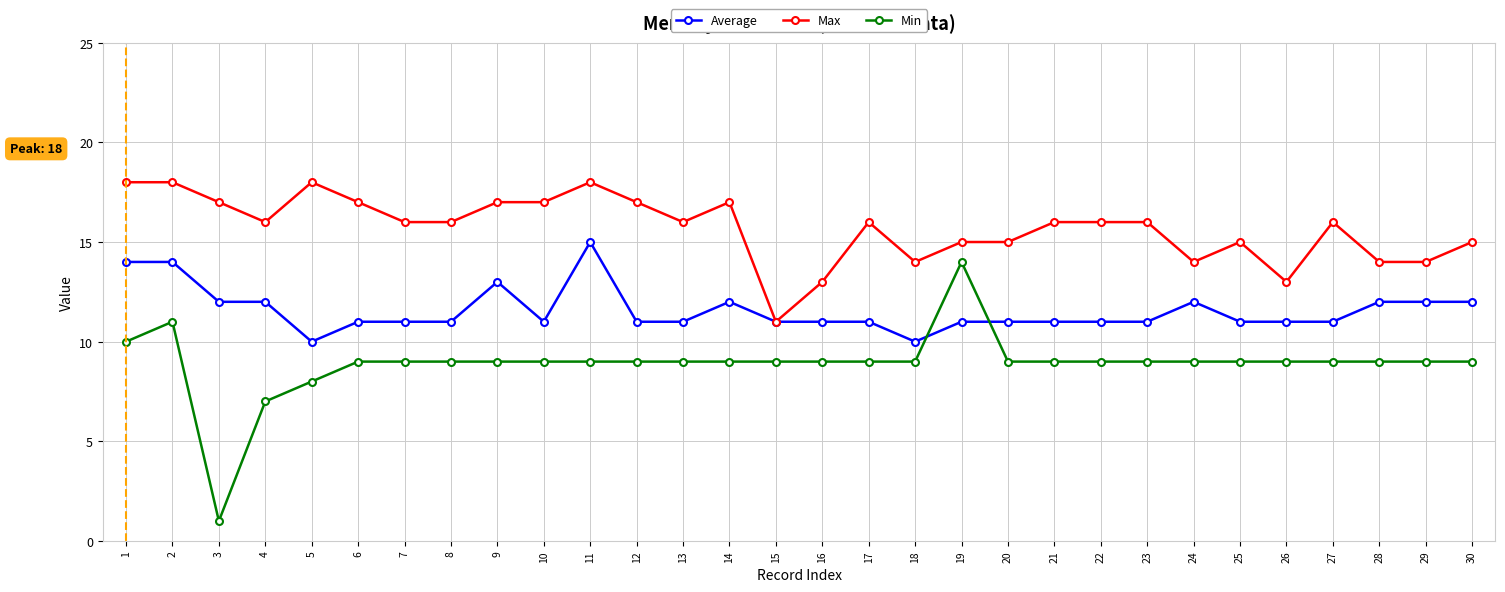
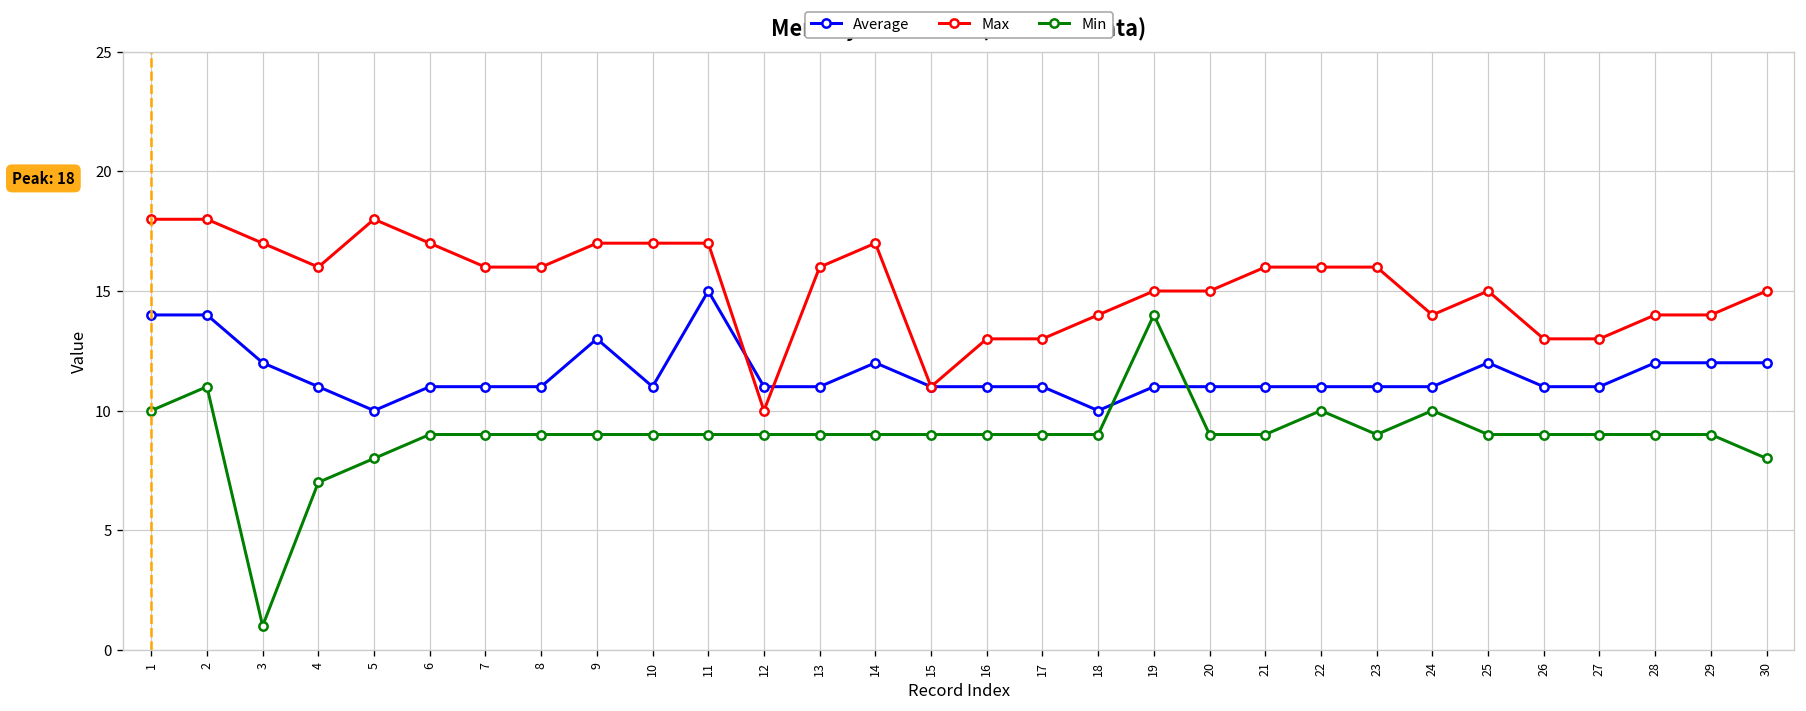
  {
    "Average": {
      "1": 14,
      "2": 14,
      "3": 12,
-     "4": 12,
+     "4": 11,
      "5": 10,
      "6": 11,
      "7": 11,
      "8": 11,
      "9": 13,
      "10": 11,
      "11": 15,
      "12": 11,
      "13": 11,
      "14": 12,
      "16": 11,
      "17": 11,
      "18": 10,
      "19": 11,
      "20": 11,
      "21": 11,
      "22": 11,
      "23": 11,
-     "24": 12,
-     "25": 11,
+     "24": 11,
+     "25": 12,
      "26": 11,
      "27": 11,
      "28": 12,
      "29": 12,
      "30": 12
    },
    "Max": {
      "1": 18,
      "2": 18,
      "3": 17,
      "4": 16,
      "5": 18,
      "6": 17,
      "7": 16,
      "8": 16,
      "9": 17,
      "10": 17,
-     "11": 18,
-     "12": 17,
+     "11": 17,
+     "12": 10,
      "13": 16,
      "14": 17,
      "16": 13,
-     "17": 16,
+     "17": 13,
      "18": 14,
      "19": 15,
      "20": 15,
      "21": 16,
      "22": 16,
      "23": 16,
      "24": 14,
      "25": 15,
      "26": 13,
-     "27": 16,
+     "27": 13,
      "28": 14,
      "29": 14,
      "30": 15
    },
    "Min": {
      "1": 10,
      "2": 11,
      "3": 1,
      "4": 7,
      "5": 8,
      "6": 9,
      "7": 9,
      "8": 9,
      "9": 9,
      "10": 9,
      "11": 9,
      "12": 9,
      "13": 9,
      "14": 9,
      "15": 9,
      "16": 9,
      "17": 9,
      "18": 9,
      "19": 14,
      "20": 9,
      "21": 9,
-     "22": 9,
+     "22": 10,
      "23": 9,
-     "24": 9,
+     "24": 10,
      "25": 9,
      "26": 9,
      "27": 9,
      "28": 9,
      "29": 9,
-     "30": 9
+     "30": 8
    }
  }
